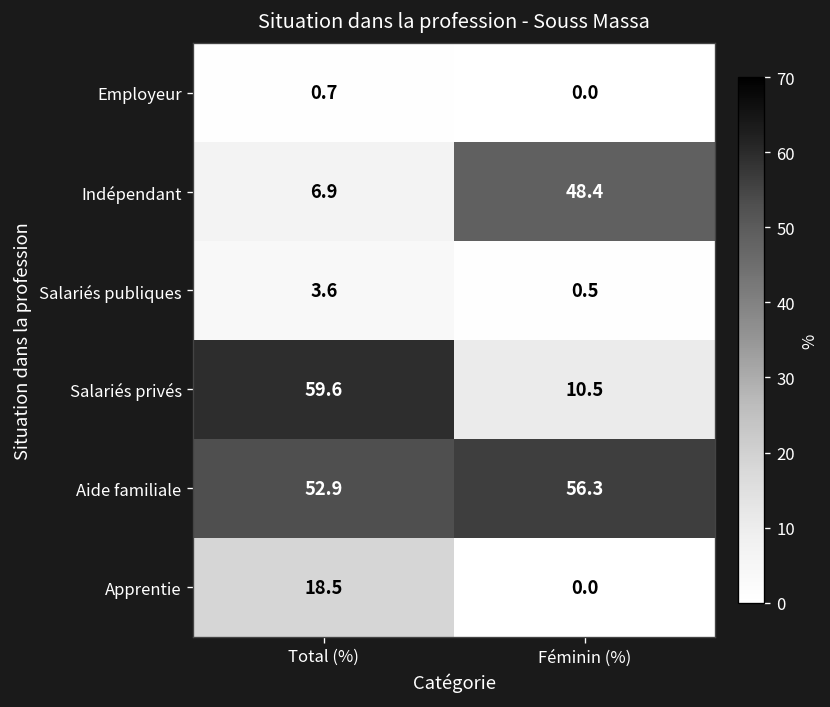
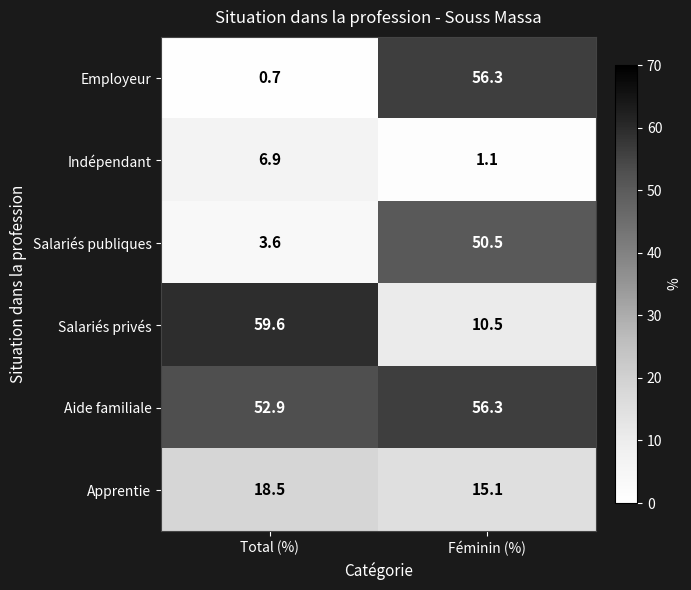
  {
    "Employeur": {
      "Total (%)": 0.7,
-     "Féminin (%)": 0.0
+     "Féminin (%)": 56.3
    },
    "Indépendant": {
      "Total (%)": 6.9,
-     "Féminin (%)": 48.4
+     "Féminin (%)": 1.1
    },
    "Salariés publiques": {
      "Total (%)": 3.6,
-     "Féminin (%)": 0.5
+     "Féminin (%)": 50.5
    },
    "Salariés privés": {
      "Total (%)": 59.6,
      "Féminin (%)": 10.5
    },
    "Aide familiale": {
      "Total (%)": 52.9,
      "Féminin (%)": 56.3
    },
    "Apprentie": {
      "Total (%)": 18.5,
-     "Féminin (%)": 0.0
+     "Féminin (%)": 15.1
    }
  }
